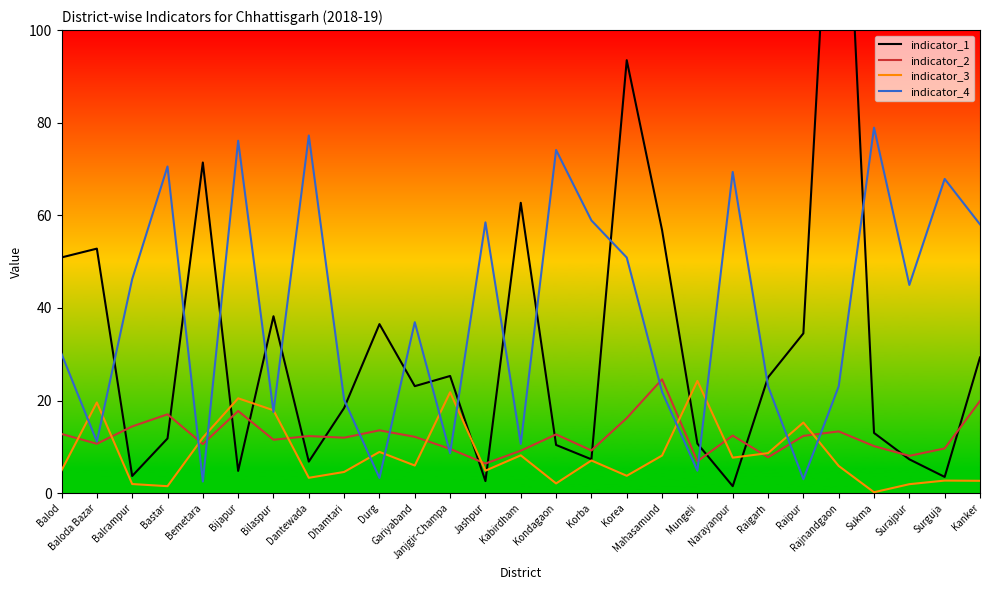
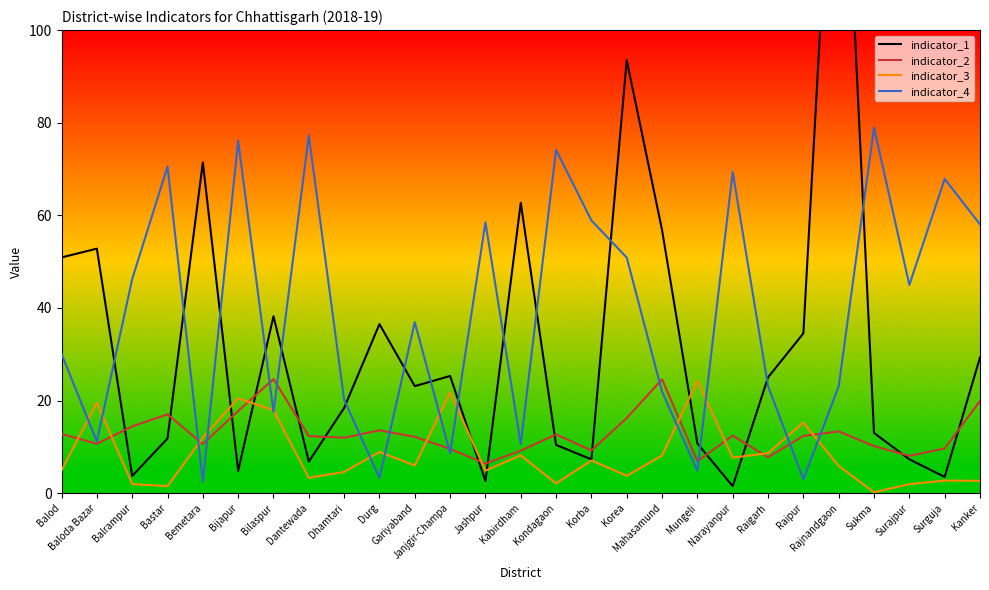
  {
    "indicator_1": {
      "Balod": 51,
      "Baloda Bazar": 53,
      "Balrampur": 4,
      "Bastar": 12,
      "Bemetara": 71,
      "Bijapur": 5,
      "Bilaspur": 38,
      "Dantewada": 7,
      "Dhamtari": 18,
      "Durg": 37,
      "Gariyaband": 23,
      "Janjgir-Champa": 25,
      "Jashpur": 3,
      "Kabirdham": 63,
      "Kondagaon": 10,
      "Korea": 94,
      "Mahasamund": 57,
      "Mungeli": 11,
      "Narayanpur": 2,
      "Raigarh": 25,
      "Raipur": 35,
      "Sukma": 13,
      "Surajpur": 7,
      "Surguja": 4,
      "Kanker": 29
    },
    "indicator_2": {
      "Balod": 13,
      "Balrampur": 14,
      "Bastar": 17,
      "Bemetara": 11,
      "Bijapur": 18,
-     "Bilaspur": 12,
+     "Bilaspur": 25,
      "Dantewada": 12,
      "Dhamtari": 12,
      "Durg": 14,
      "Gariyaband": 12,
      "Janjgir-Champa": 10,
      "Jashpur": 6,
      "Kabirdham": 9,
      "Kondagaon": 13,
      "Korba": 9,
      "Korea": 16,
      "Mahasamund": 25,
      "Mungeli": 7,
      "Narayanpur": 12,
      "Raigarh": 8,
      "Raipur": 12,
      "Rajnandgaon": 13,
      "Sukma": 10,
      "Surajpur": 8,
      "Surguja": 10,
      "Kanker": 20
    },
    "indicator_3": {
      "Balod": 5,
      "Baloda Bazar": 20,
      "Balrampur": 2,
      "Bastar": 2,
      "Bemetara": 12,
      "Bijapur": 20,
      "Dantewada": 3,
      "Dhamtari": 5,
      "Durg": 9,
      "Gariyaband": 6,
      "Janjgir-Champa": 22,
      "Jashpur": 5,
      "Kabirdham": 8,
      "Kondagaon": 2,
      "Korea": 4,
      "Mahasamund": 8,
      "Mungeli": 24,
      "Narayanpur": 8,
      "Raigarh": 9,
      "Raipur": 15,
      "Rajnandgaon": 6,
      "Sukma": 0,
      "Surajpur": 2,
      "Surguja": 3,
      "Kanker": 3
    },
    "indicator_4": {
      "Balod": 30,
      "Balrampur": 46,
      "Bastar": 71,
      "Bemetara": 3,
      "Bijapur": 76,
      "Dantewada": 77,
      "Dhamtari": 20,
      "Durg": 3,
      "Gariyaband": 37,
      "Janjgir-Champa": 9,
      "Jashpur": 58,
      "Kabirdham": 11,
      "Kondagaon": 74,
      "Korba": 59,
      "Korea": 51,
      "Mahasamund": 22,
      "Mungeli": 5,
      "Narayanpur": 69,
      "Raigarh": 23,
      "Raipur": 3,
      "Rajnandgaon": 23,
      "Sukma": 79,
      "Surajpur": 45,
      "Surguja": 68,
      "Kanker": 58
    }
  }
